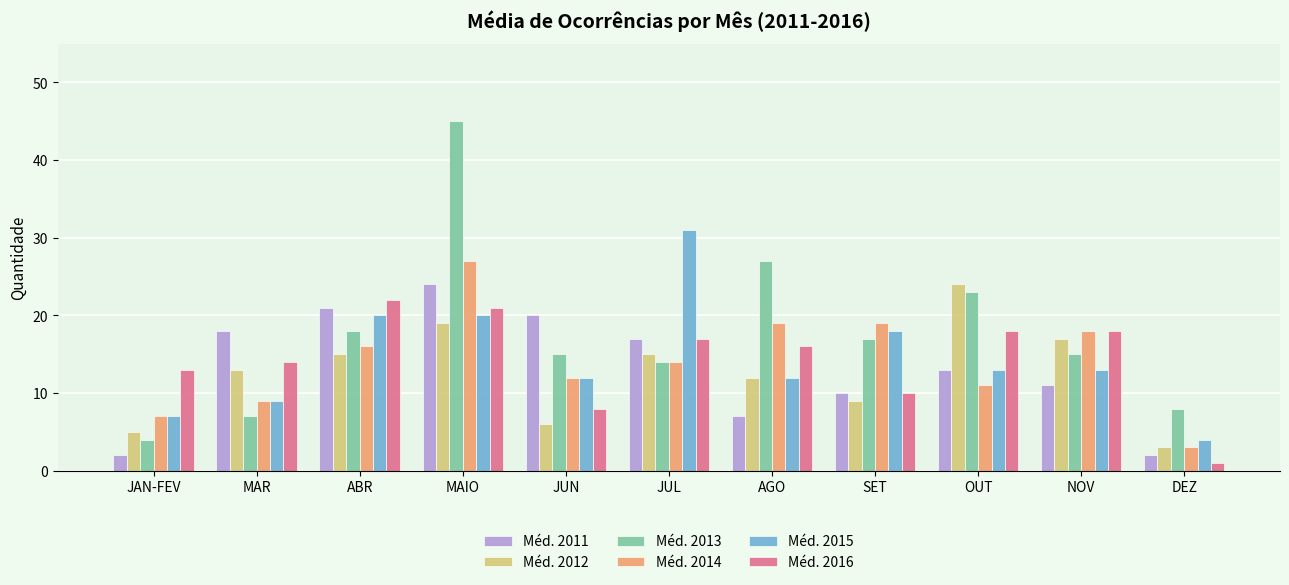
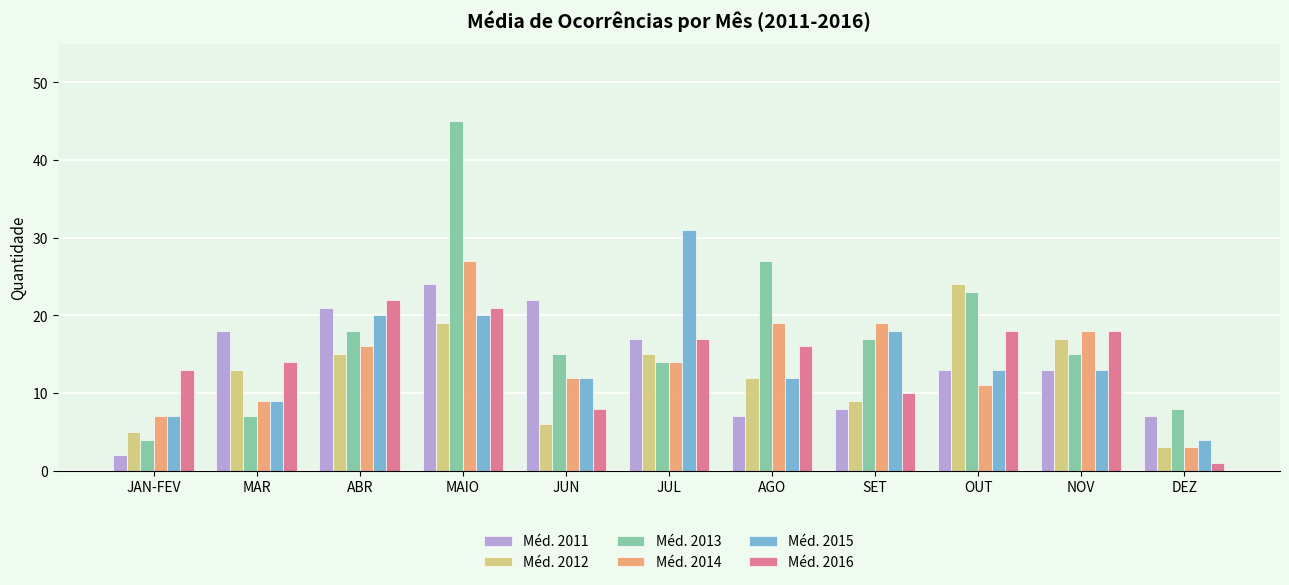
  {
    "Méd. 2011": {
      "JAN-FEV": 2,
      "MAR": 18,
      "ABR": 21,
      "MAIO": 24,
-     "JUN": 20,
+     "JUN": 22,
      "JUL": 17,
      "AGO": 7,
-     "SET": 10,
+     "SET": 8,
      "OUT": 13,
-     "NOV": 11,
-     "DEZ": 2
+     "NOV": 13,
+     "DEZ": 7
    }
  }
